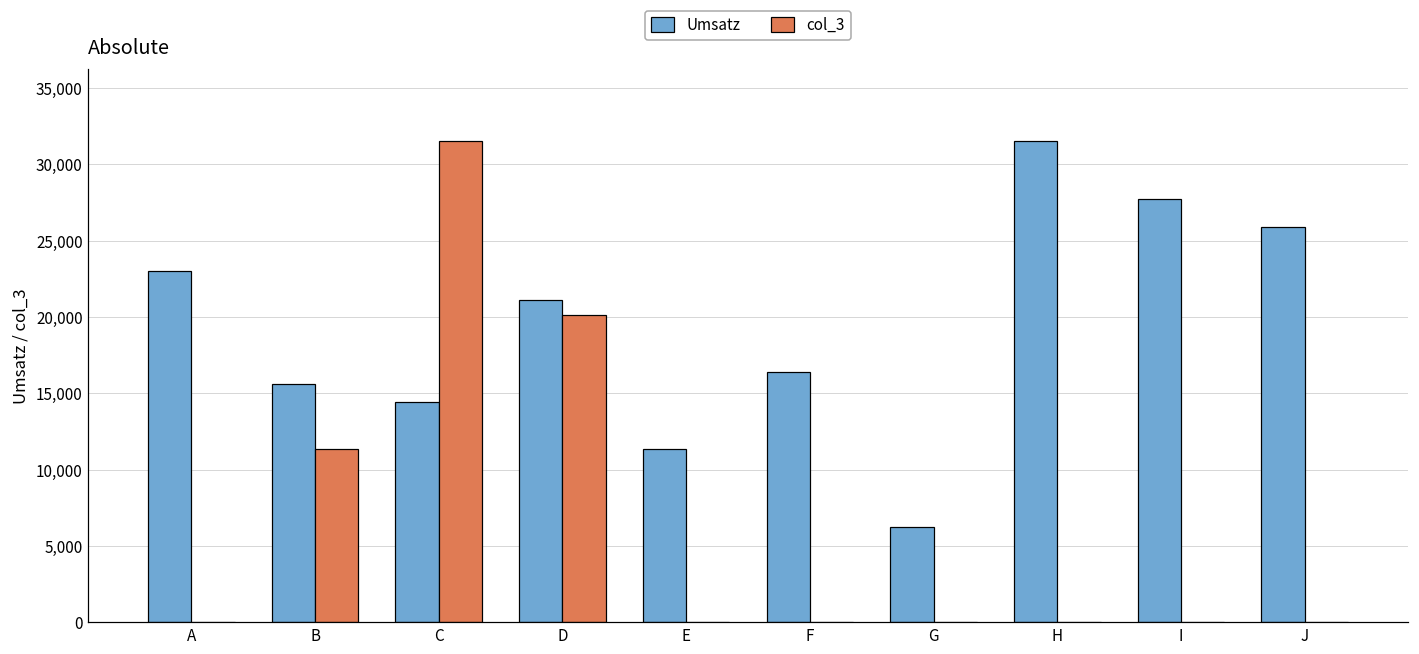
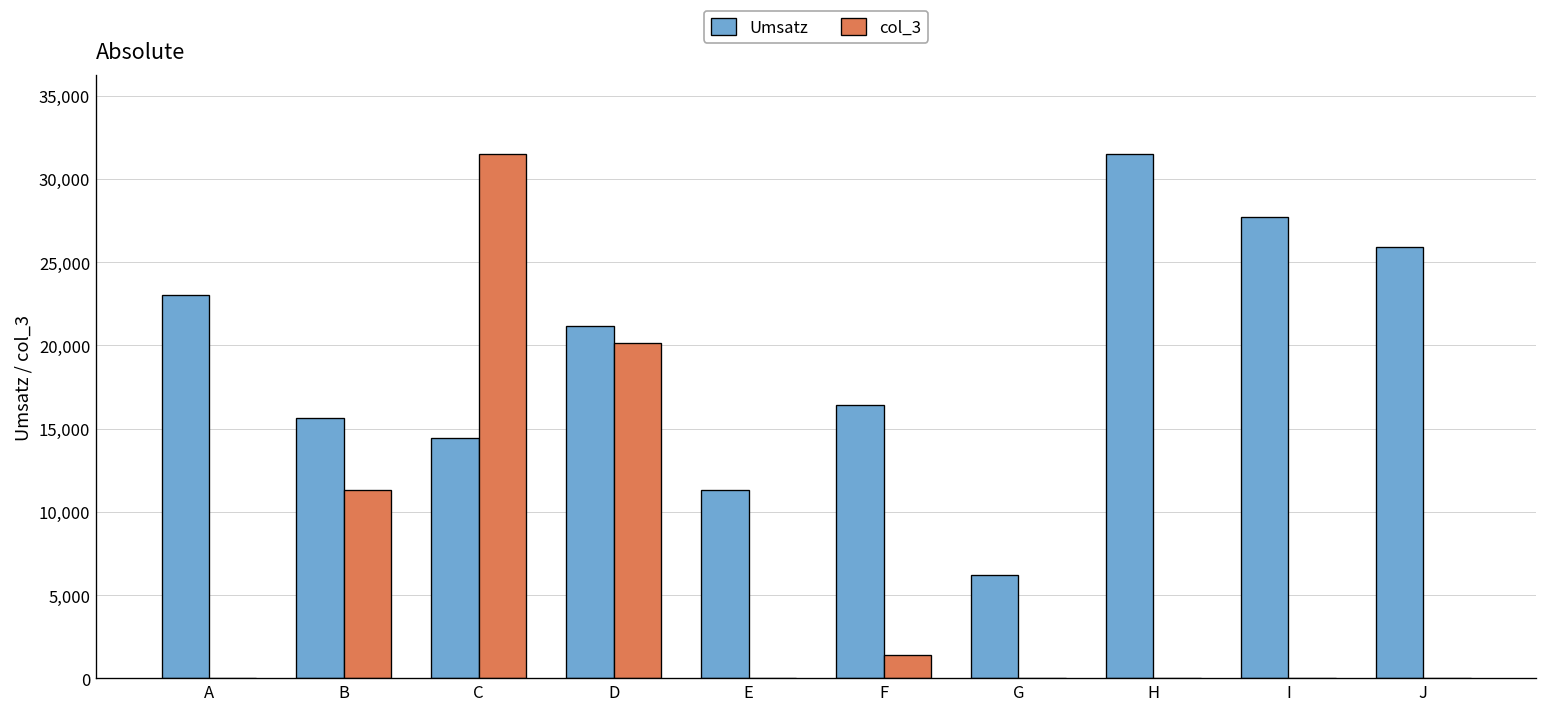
  {
    "Umsatz": {
      "A": "23,000",
      "B": "15,600",
      "C": "14,400",
      "D": "21,100",
      "E": "11,300",
      "F": "16,400",
      "G": "6,200",
      "H": "31,500",
      "I": "27,700",
      "J": "25,900"
    },
    "col_3": {
      "B": "11,300",
      "C": "31,500",
      "D": "20,100",
      "E": "0",
-     "F": "0",
+     "F": "1,400",
      "G": "0",
      "H": "0",
      "I": "0",
      "J": "0"
    }
  }
